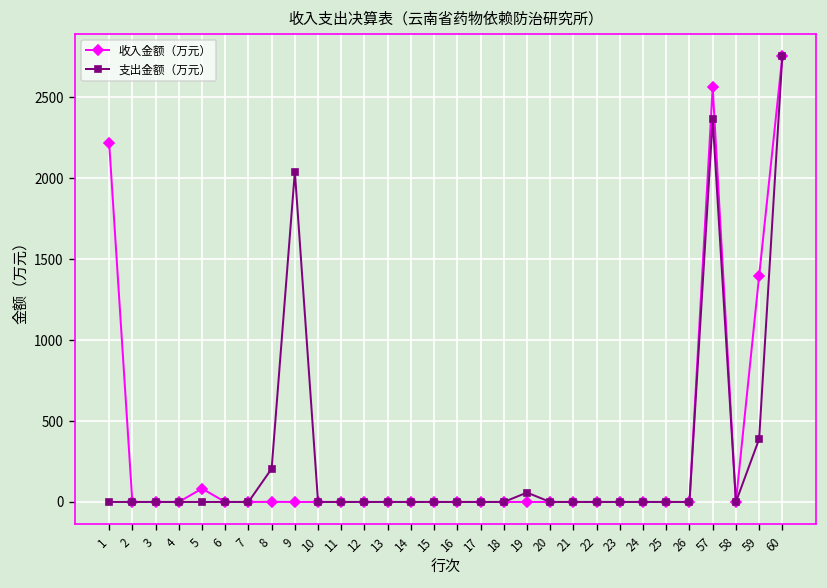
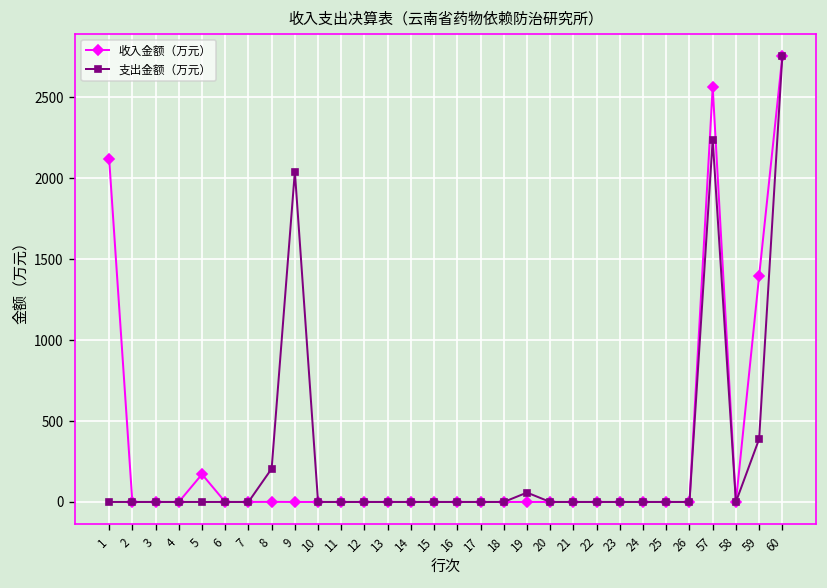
  {
    "收入金额（万元）": {
-     "1": 2220,
-     "5": 80,
+     "1": 2120,
+     "5": 170,
      "8": 0,
      "9": 0,
      "19": 0,
      "57": 2560,
      "59": 1400
    },
    "支出金额（万元）": {
      "1": 0,
      "5": 0,
      "8": 210,
      "9": 2040,
      "19": 60,
-     "57": 2360,
+     "57": 2240,
      "59": 390
    }
  }
